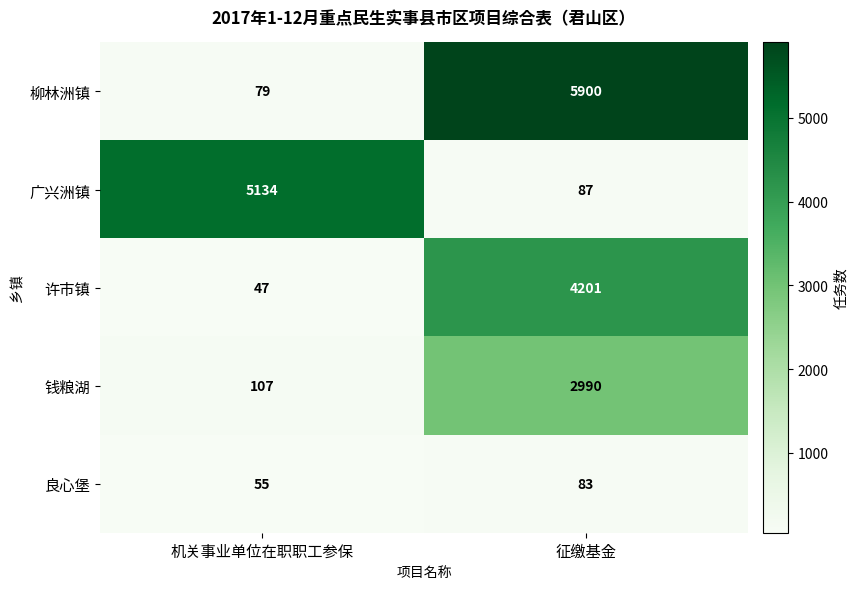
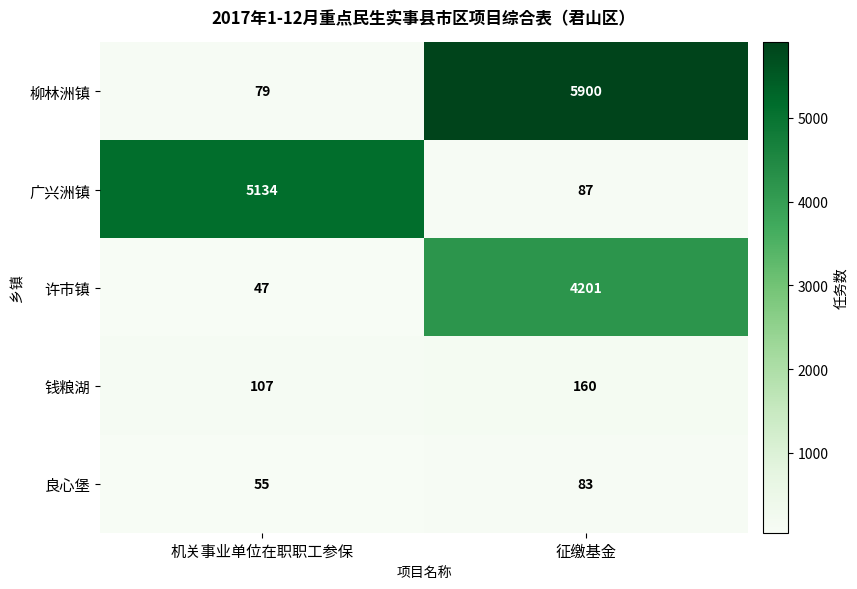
  {
    "柳林洲镇": {
      "机关事业单位在职职工参保": 79,
      "征缴基金": 5900
    },
    "广兴洲镇": {
      "机关事业单位在职职工参保": 5134,
      "征缴基金": 87
    },
    "许市镇": {
      "机关事业单位在职职工参保": 47,
      "征缴基金": 4201
    },
    "钱粮湖": {
      "机关事业单位在职职工参保": 107,
-     "征缴基金": 2990
+     "征缴基金": 160
    },
    "良心堡": {
      "机关事业单位在职职工参保": 55,
      "征缴基金": 83
    }
  }
